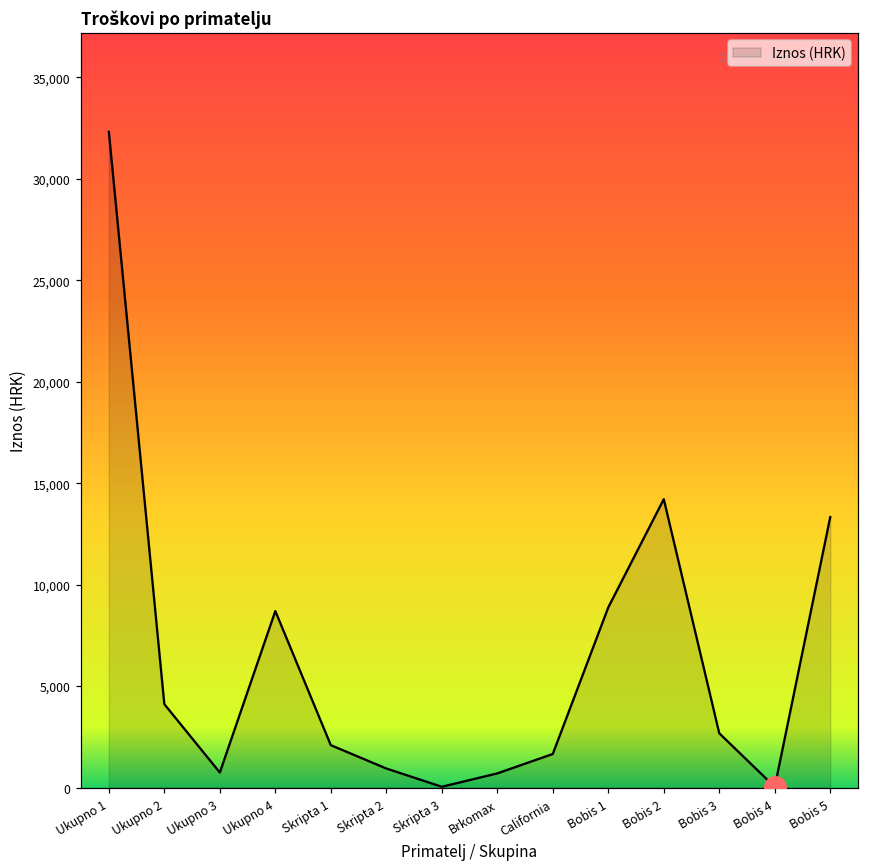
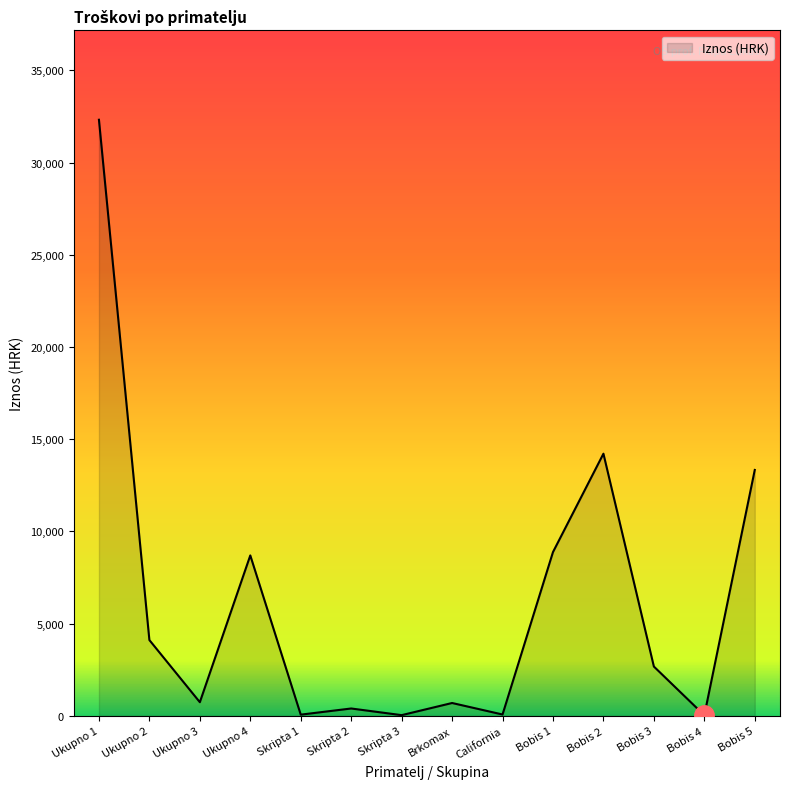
  {
    "Iznos (HRK)": {
      "Ukupno 1": "32,300",
      "Ukupno 2": "4,100",
      "Ukupno 3": "700",
      "Ukupno 4": "8,700",
-     "Skripta 1": "2,100",
-     "Skripta 2": "900",
+     "Skripta 1": "100",
+     "Skripta 2": "400",
      "Skripta 3": "0",
      "Brkomax": "700",
-     "California": "1,700",
+     "California": "100",
      "Bobis 1": "8,900",
      "Bobis 2": "14,200",
      "Bobis 3": "2,700",
      "Bobis 5": "13,300"
    }
  }
